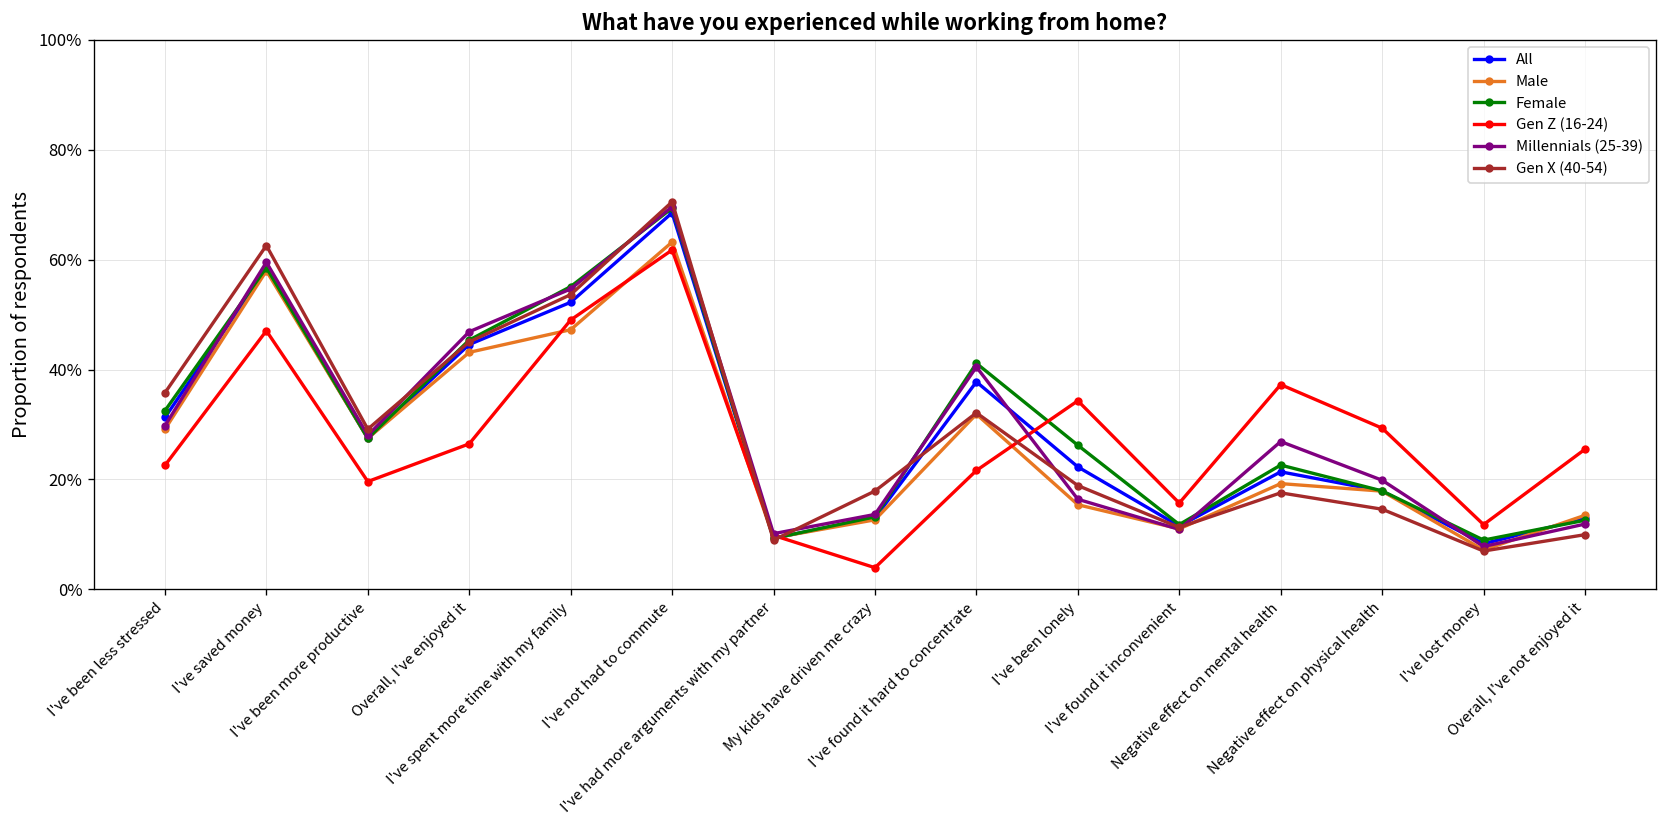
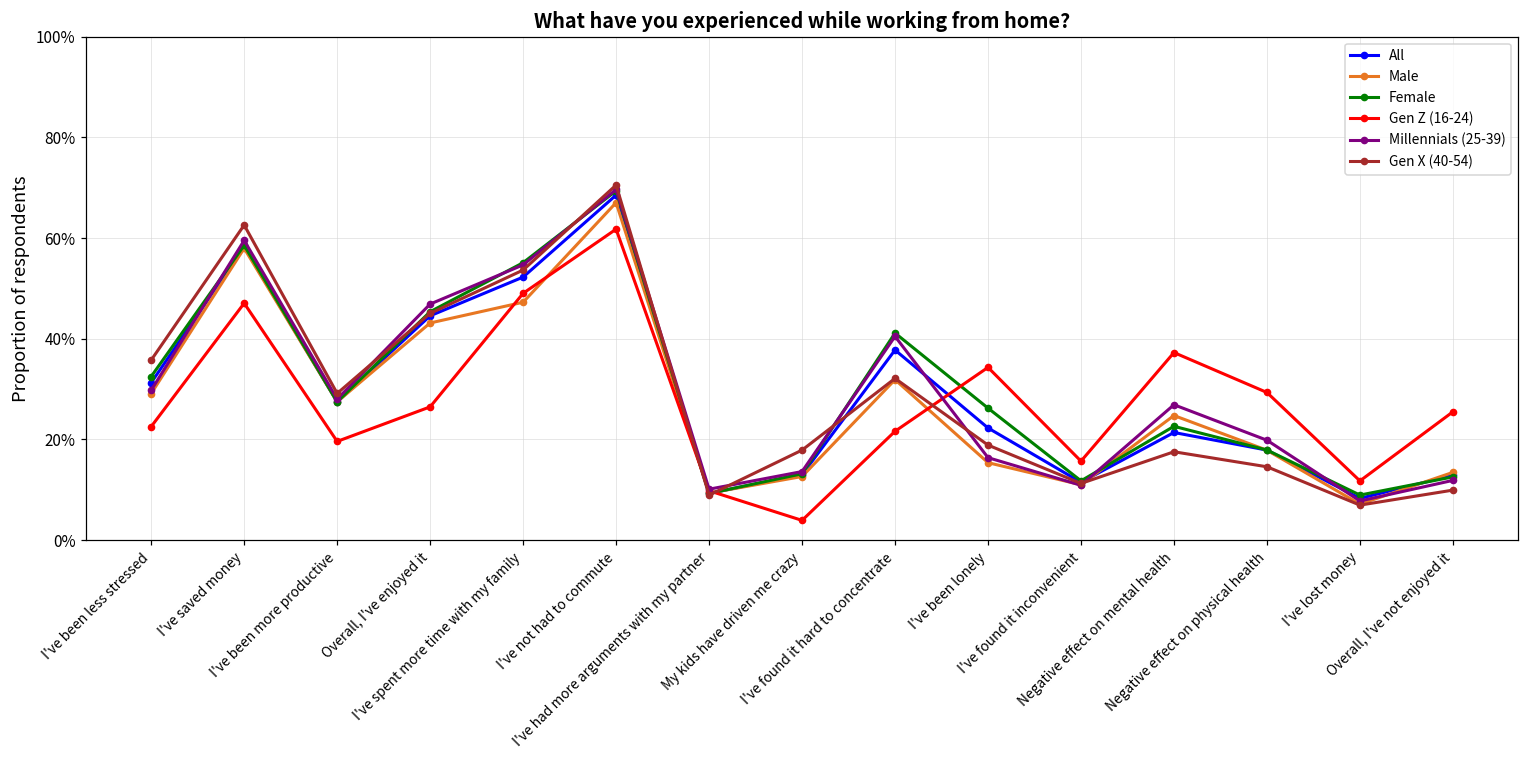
  {
    "All": {
      "I've been less stressed": "31%",
      "I've spent more time with my family": "52%",
      "I've not had to commute": "69%",
      "I've found it hard to concentrate": "38%",
      "I've been lonely": "22%",
      "Negative effect on mental health": "21%"
    },
    "Male": {
      "I've been less stressed": "29%",
      "Overall, I've enjoyed it": "43%",
      "I've spent more time with my family": "47%",
-     "I've not had to commute": "63%",
+     "I've not had to commute": "67%",
      "I've been lonely": "15%",
-     "Negative effect on mental health": "19%",
+     "Negative effect on mental health": "25%",
      "Overall, I've not enjoyed it": "13%"
    },
    "Female": {
      "I've been less stressed": "32%",
      "I've found it hard to concentrate": "41%",
      "I've been lonely": "26%",
      "Negative effect on mental health": "23%",
      "I've lost money": "9%"
    },
    "Gen Z (16-24)": {
      "I've been less stressed": "23%",
      "I've saved money": "47%",
      "I've been more productive": "20%",
      "Overall, I've enjoyed it": "26%",
      "I've spent more time with my family": "49%",
      "I've not had to commute": "62%",
      "My kids have driven me crazy": "4%",
      "I've found it hard to concentrate": "22%",
      "I've been lonely": "34%",
      "I've found it inconvenient": "16%",
      "Negative effect on mental health": "37%",
      "Negative effect on physical health": "29%",
      "I've lost money": "12%",
      "Overall, I've not enjoyed it": "25%"
    },
    "Millennials (25-39)": {
      "I've been less stressed": "30%",
      "I've saved money": "60%",
      "Overall, I've enjoyed it": "47%",
      "I've found it hard to concentrate": "40%",
      "I've been lonely": "16%",
      "Negative effect on mental health": "27%",
      "Negative effect on physical health": "20%",
      "Overall, I've not enjoyed it": "12%"
    },
    "Gen X (40-54)": {
      "I've been less stressed": "36%",
      "I've saved money": "63%",
      "I've been more productive": "29%",
      "I've spent more time with my family": "54%",
      "I've not had to commute": "71%",
      "My kids have driven me crazy": "18%",
      "I've been lonely": "19%",
      "Negative effect on mental health": "18%",
      "Negative effect on physical health": "15%",
      "Overall, I've not enjoyed it": "10%"
    }
  }
